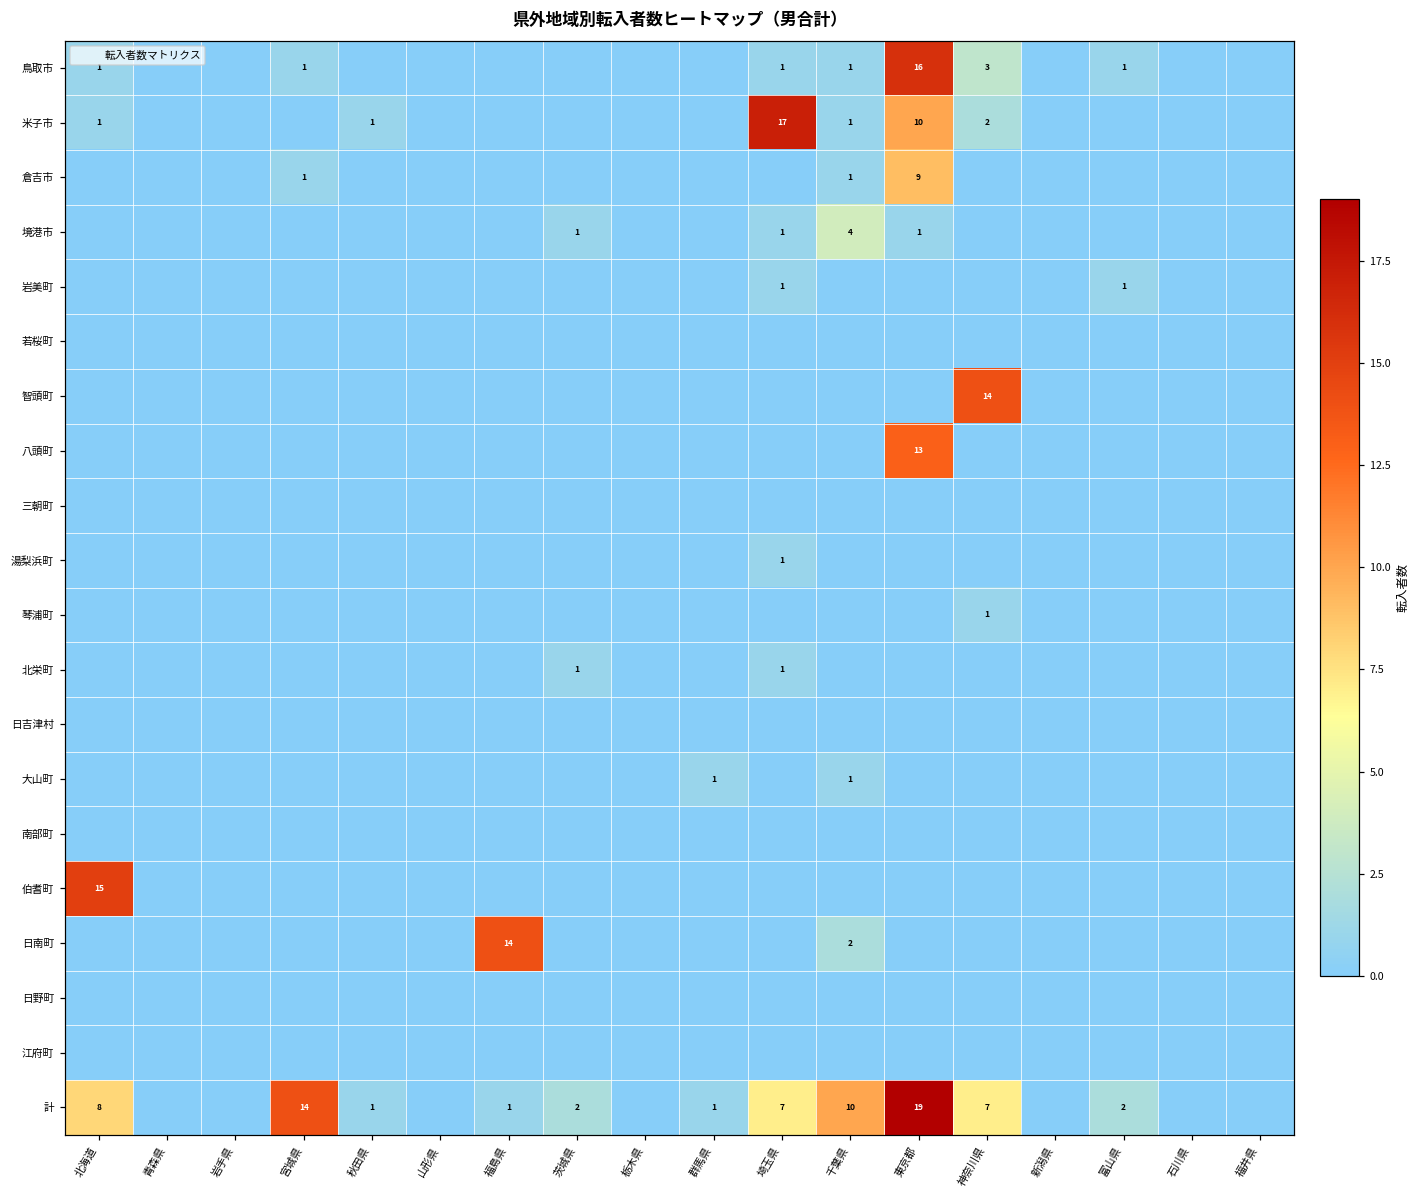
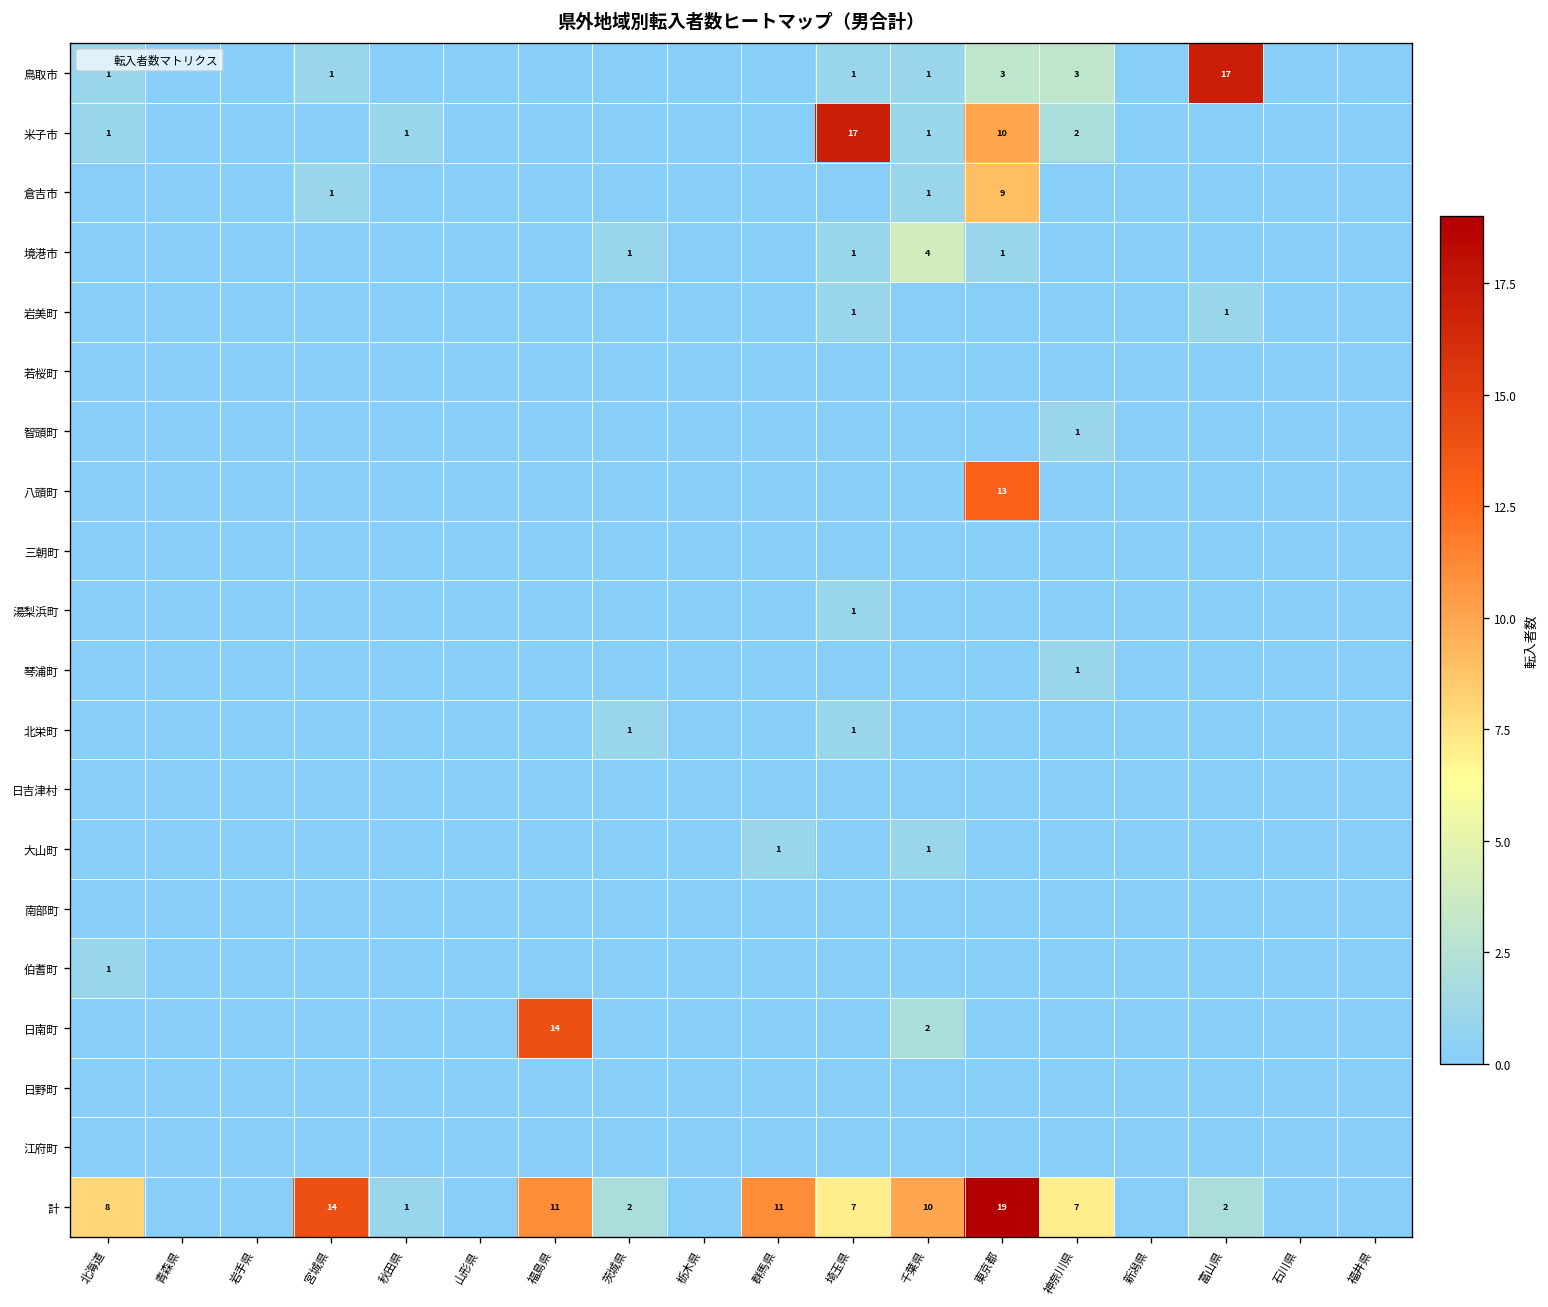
  {
    "鳥取市": {
      "宮城県": 1,
      "埼玉県": 1,
      "千葉県": 1,
-     "東京都": 16,
+     "東京都": 3,
      "神奈川県": 3,
-     "富山県": 1
+     "富山県": 17
    },
    "米子市": {
      "北海道": 1,
      "秋田県": 1,
      "埼玉県": 17,
      "千葉県": 1,
      "東京都": 10,
      "神奈川県": 2
    },
    "倉吉市": {
      "宮城県": 1,
      "千葉県": 1,
      "東京都": 9
    },
    "境港市": {
      "茨城県": 1,
      "埼玉県": 1,
      "千葉県": 4,
      "東京都": 1
    },
    "岩美町": {
      "埼玉県": 1,
      "富山県": 1
    },
    "智頭町": {
-     "神奈川県": 14
+     "神奈川県": 1
    },
    "八頭町": {
      "東京都": 13
    },
    "湯梨浜町": {
      "埼玉県": 1
    },
    "琴浦町": {
      "神奈川県": 1
    },
    "北栄町": {
      "茨城県": 1,
      "埼玉県": 1
    },
    "大山町": {
      "群馬県": 1,
      "千葉県": 1
    },
    "伯耆町": {
-     "北海道": 15
+     "北海道": 1
    },
    "日南町": {
      "福島県": 14,
      "千葉県": 2
    },
    "計": {
      "北海道": 8,
      "宮城県": 14,
      "秋田県": 1,
-     "福島県": 1,
+     "福島県": 11,
      "茨城県": 2,
-     "群馬県": 1,
+     "群馬県": 11,
      "埼玉県": 7,
      "千葉県": 10,
      "東京都": 19,
      "神奈川県": 7,
      "富山県": 2
    }
  }
